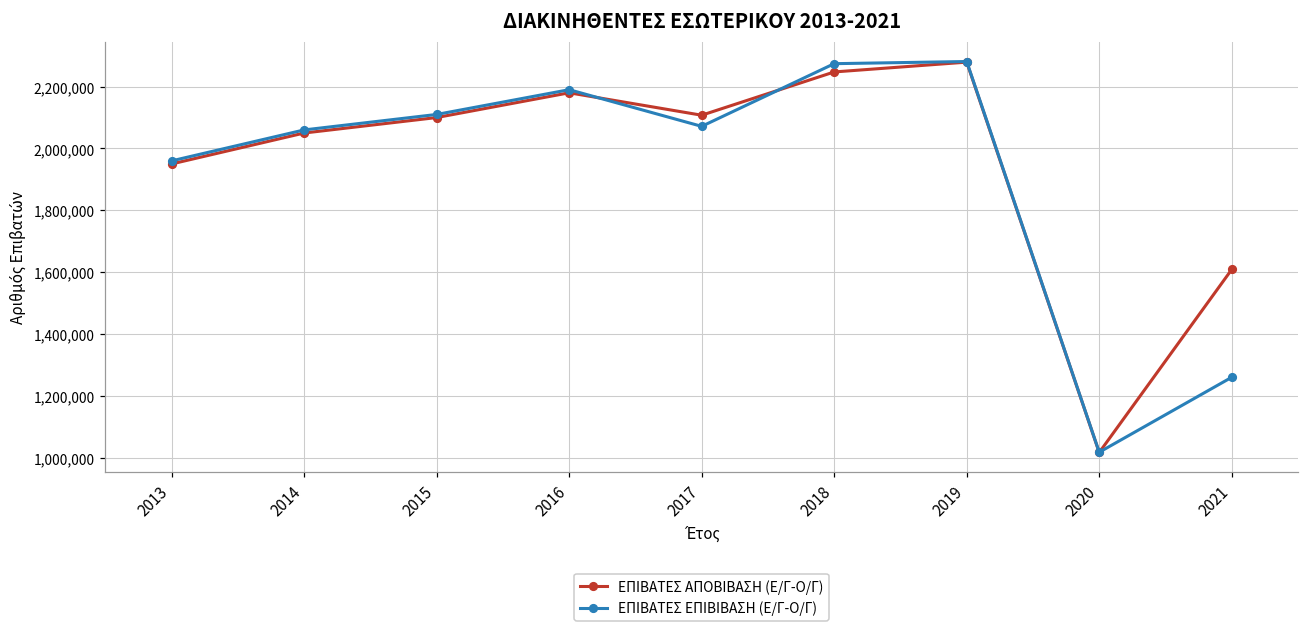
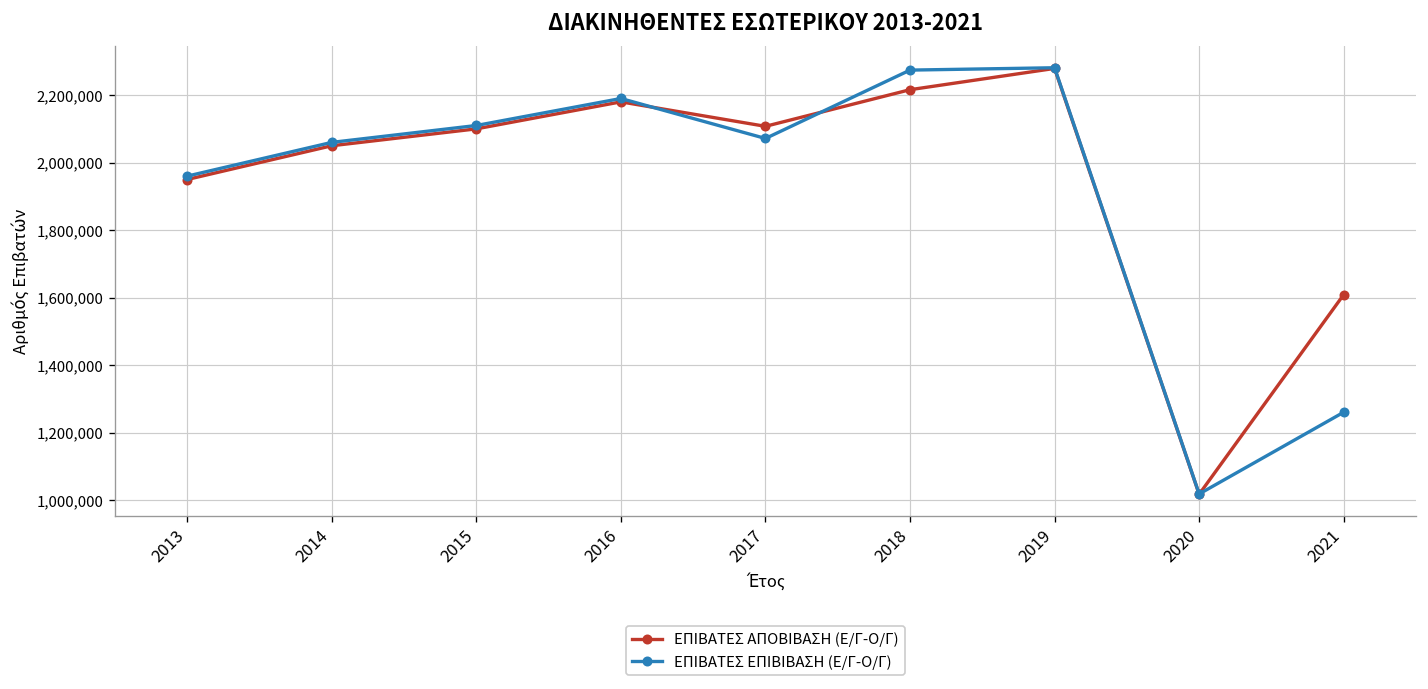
  {
    "ΕΠΙΒΑΤΕΣ ΑΠΟΒΙΒΑΣΗ (Ε/Γ-Ο/Γ)": {
      "2013": "1,950,000",
      "2014": "2,050,000",
      "2015": "2,100,000",
      "2016": "2,180,000",
      "2017": "2,110,000",
-     "2018": "2,250,000",
+     "2018": "2,220,000",
      "2021": "1,610,000"
    },
    "ΕΠΙΒΑΤΕΣ ΕΠΙΒΙΒΑΣΗ (Ε/Γ-Ο/Γ)": {
      "2013": "1,960,000",
      "2014": "2,060,000",
      "2015": "2,110,000",
      "2016": "2,190,000",
      "2017": "2,070,000",
      "2018": "2,270,000",
      "2021": "1,260,000"
    }
  }
